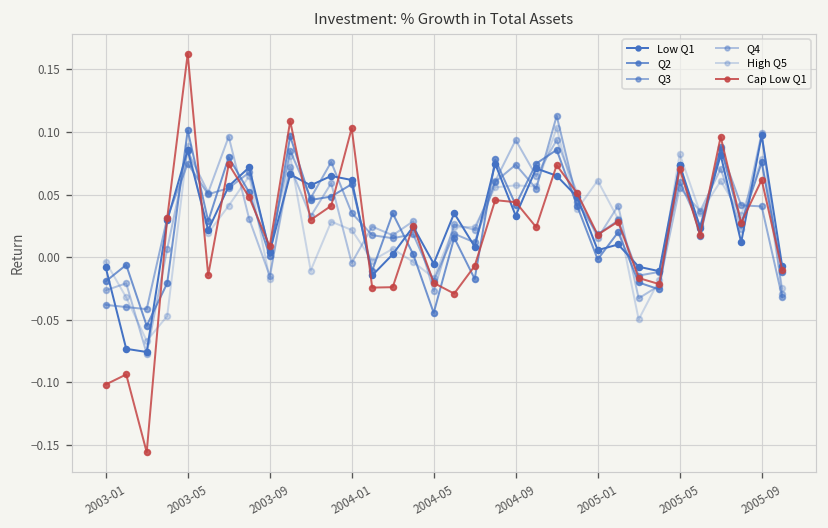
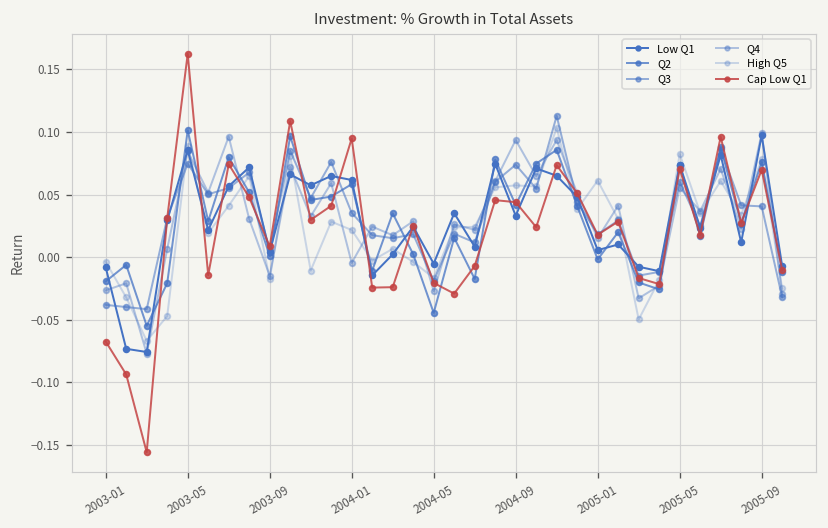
  {
    "Cap Low Q1": {
-     "2003-01": -0.102,
+     "2003-01": -0.067,
      "2003-05": 0.162,
      "2003-09": 0.009,
-     "2004-01": 0.103,
+     "2004-01": 0.095,
      "2005-05": 0.071,
-     "2005-09": 0.062
+     "2005-09": 0.070
    }
  }
